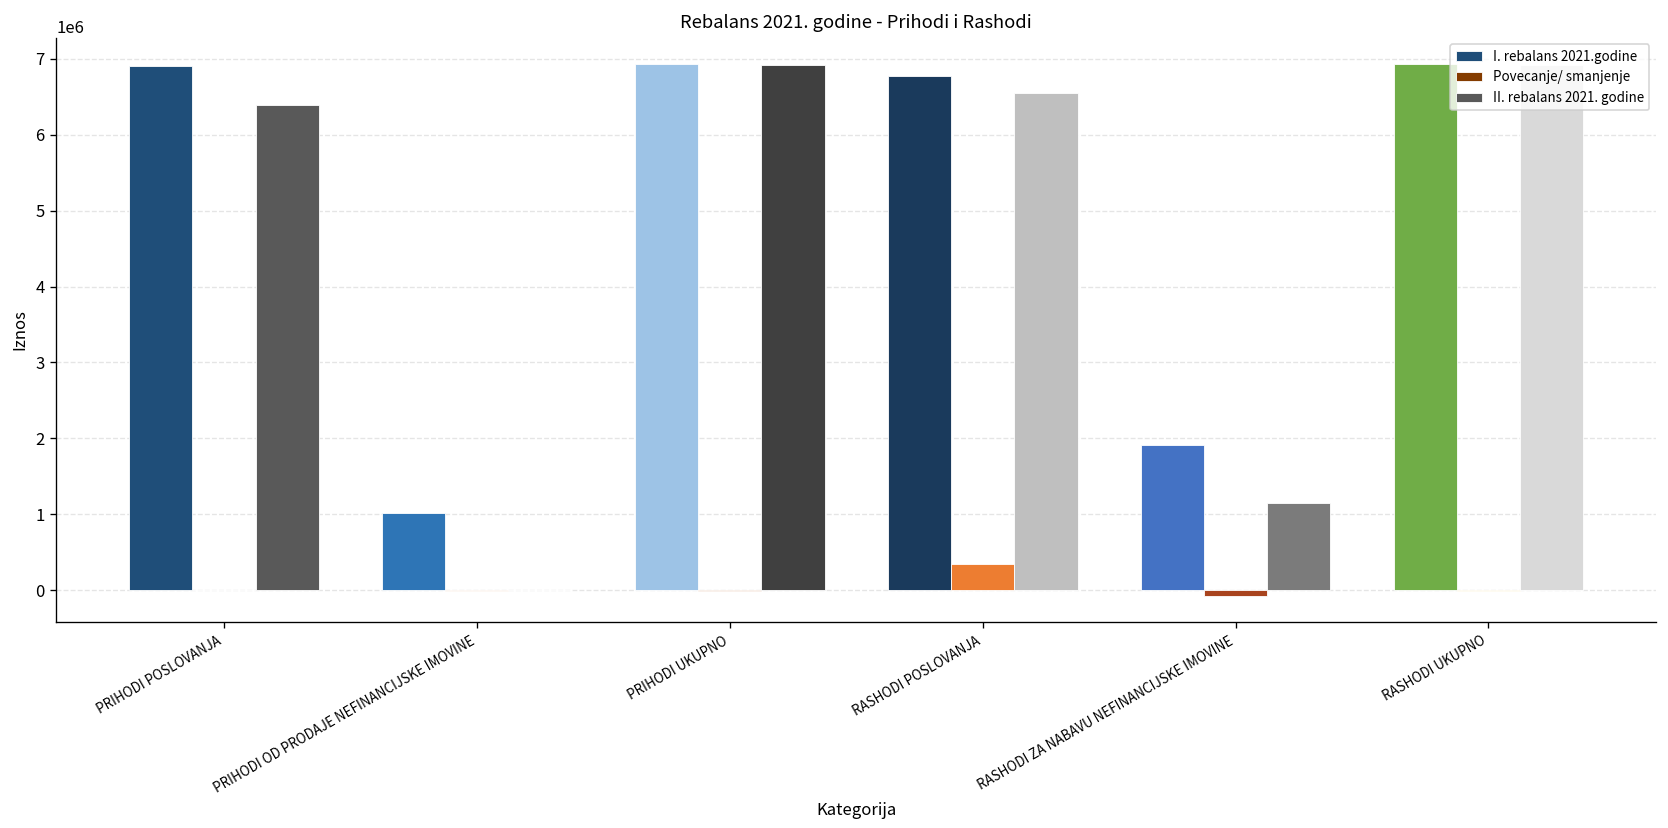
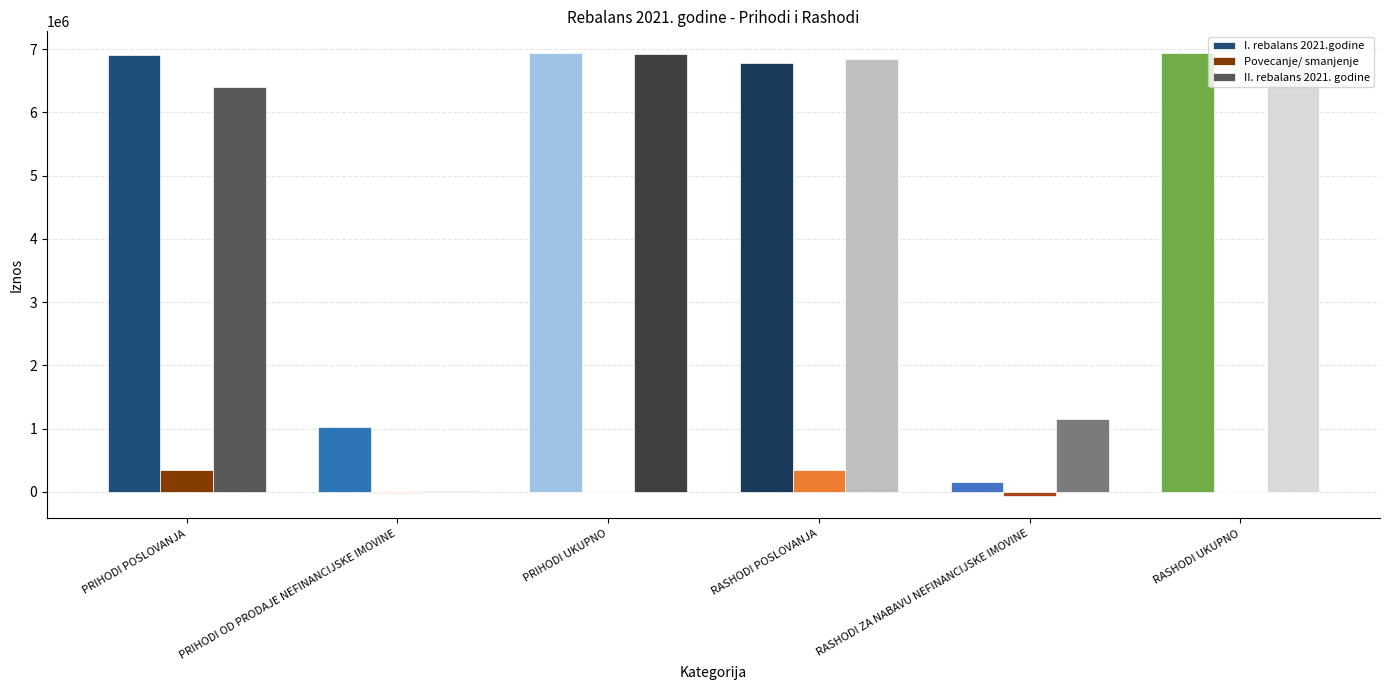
  {
    "I. rebalans 2021.godine": {
      "PRIHODI POSLOVANJA": 6900000,
      "PRIHODI OD PRODAJE NEFINANCIJSKE IMOVINE": 1000000,
      "PRIHODI UKUPNO": 6900000,
      "RASHODI POSLOVANJA": 6800000,
-     "RASHODI ZA NABAVU NEFINANCIJSKE IMOVINE": 1900000,
+     "RASHODI ZA NABAVU NEFINANCIJSKE IMOVINE": 200000,
      "RASHODI UKUPNO": 6900000
    },
    "Povecanje/ smanjenje": {
-     "PRIHODI POSLOVANJA": 0,
+     "PRIHODI POSLOVANJA": 300000,
      "RASHODI POSLOVANJA": 300000,
      "RASHODI ZA NABAVU NEFINANCIJSKE IMOVINE": -100000
    },
    "II. rebalans 2021. godine": {
      "PRIHODI POSLOVANJA": 6400000,
      "PRIHODI UKUPNO": 6900000,
-     "RASHODI POSLOVANJA": 6600000,
+     "RASHODI POSLOVANJA": 6800000,
      "RASHODI ZA NABAVU NEFINANCIJSKE IMOVINE": 1100000
    }
  }
